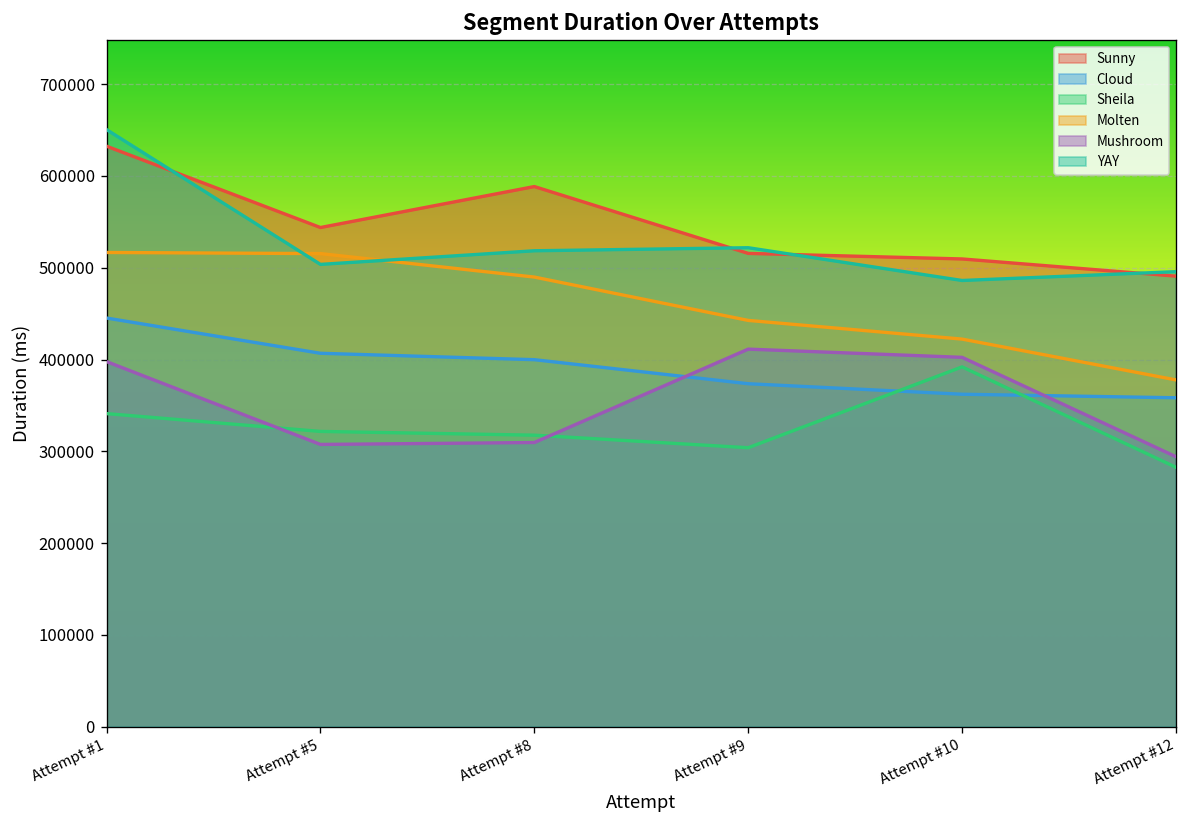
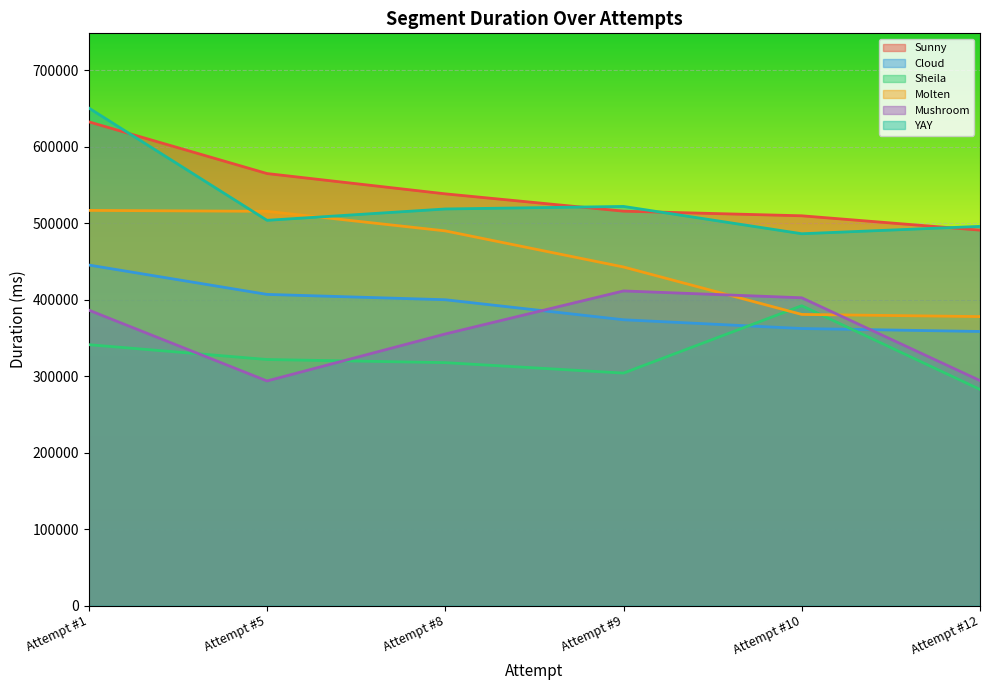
  {
    "Sunny": {
      "Attempt #1": 630000,
-     "Attempt #5": 540000,
-     "Attempt #8": 590000,
+     "Attempt #5": 560000,
+     "Attempt #8": 540000,
      "Attempt #9": 520000,
      "Attempt #10": 510000,
      "Attempt #12": 490000
    },
    "Molten": {
      "Attempt #1": 520000,
      "Attempt #5": 520000,
      "Attempt #8": 490000,
      "Attempt #9": 440000,
-     "Attempt #10": 420000,
+     "Attempt #10": 380000,
      "Attempt #12": 380000
    },
    "Mushroom": {
-     "Attempt #1": 400000,
-     "Attempt #5": 310000,
-     "Attempt #8": 310000,
+     "Attempt #1": 390000,
+     "Attempt #5": 290000,
+     "Attempt #8": 360000,
      "Attempt #9": 410000,
      "Attempt #10": 400000,
      "Attempt #12": 290000
    }
  }
